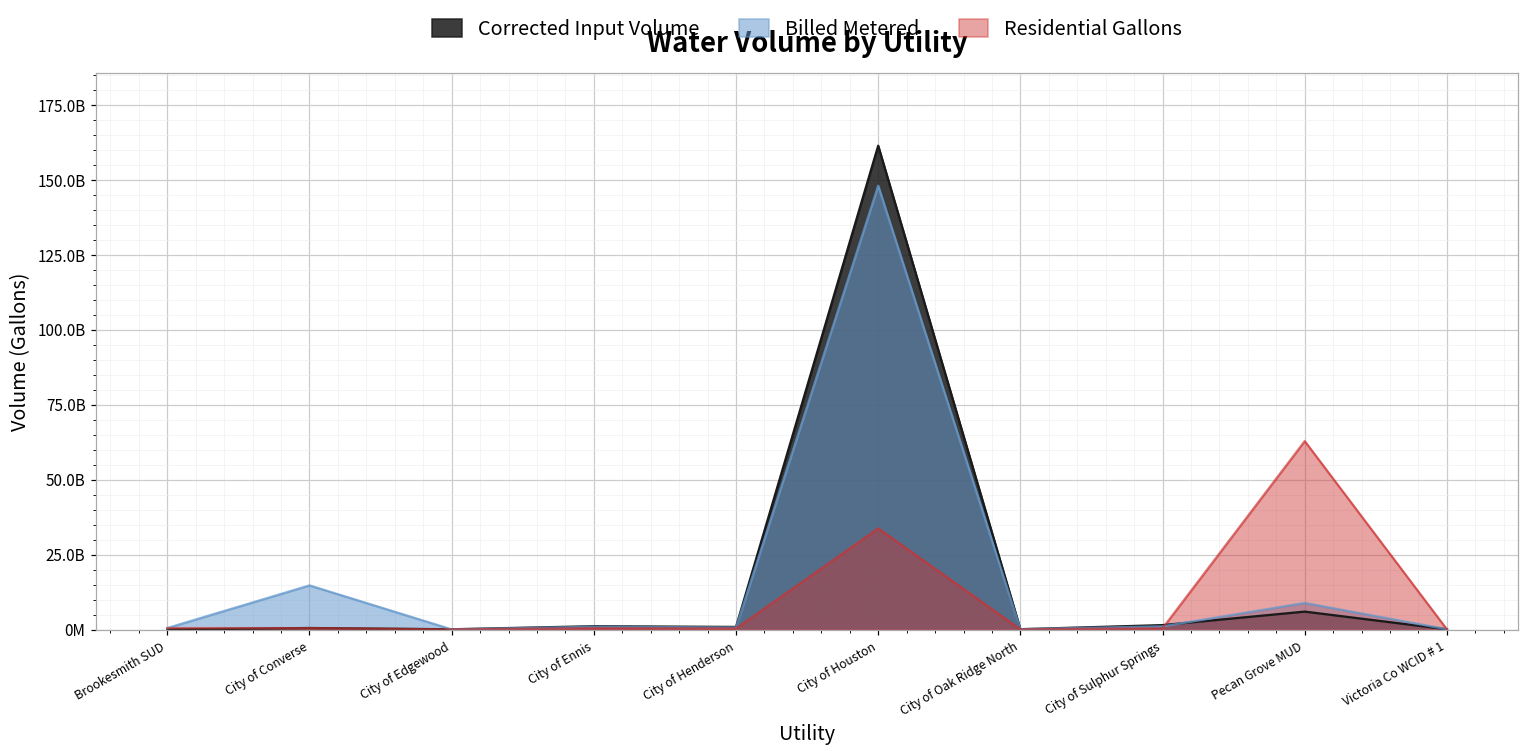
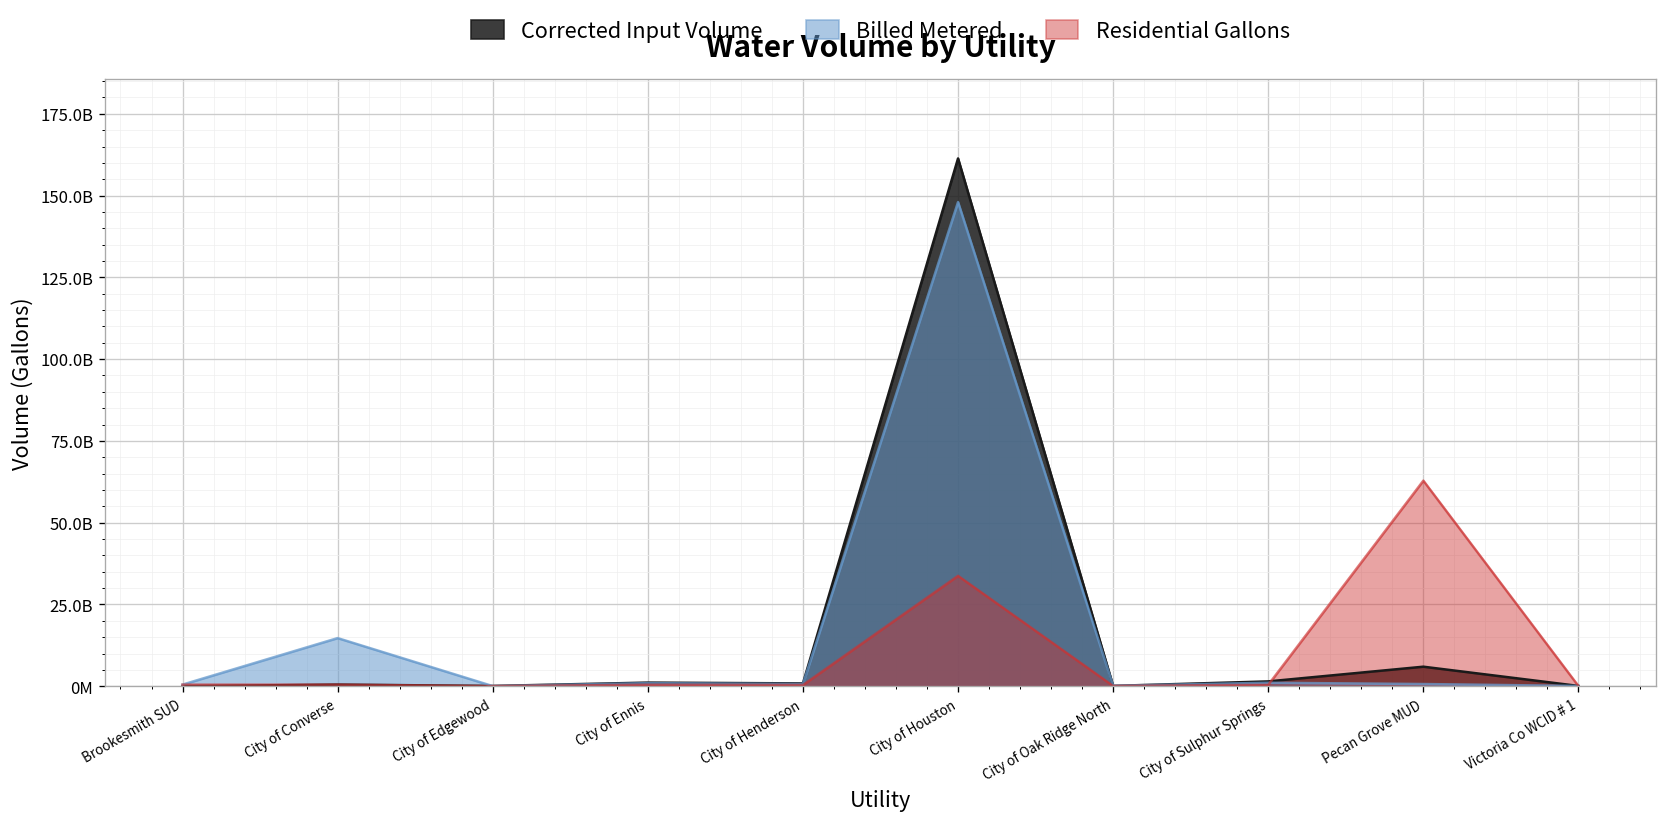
  {
    "Corrected Input Volume": {
      "City of Houston": 161000000000,
      "Pecan Grove MUD": 6000000000
    },
    "Billed Metered": {
      "City of Converse": 15000000000,
      "City of Houston": 148000000000,
-     "Pecan Grove MUD": 9000000000
+     "Pecan Grove MUD": 1000000000
    },
    "Residential Gallons": {
      "City of Houston": 34000000000,
      "Pecan Grove MUD": 63000000000
    }
  }
